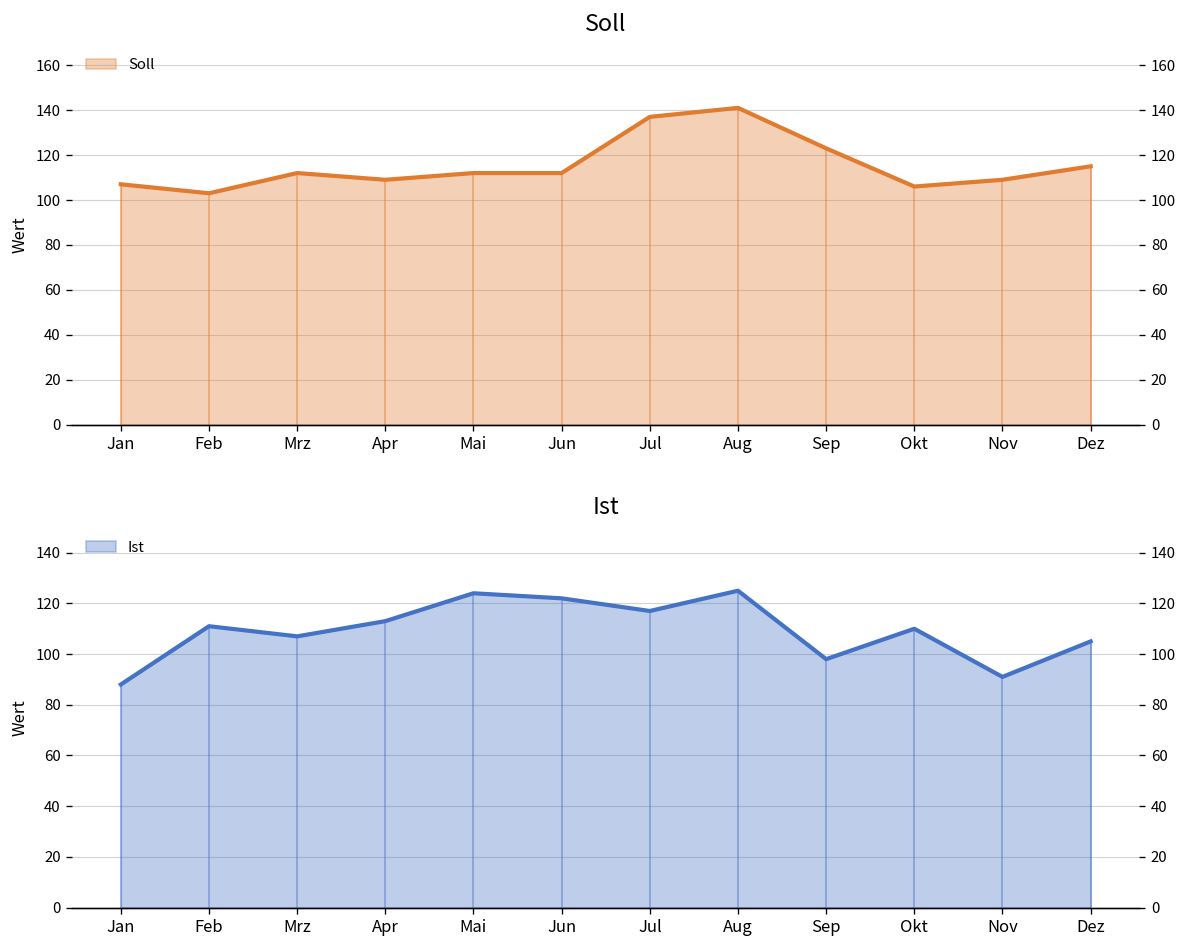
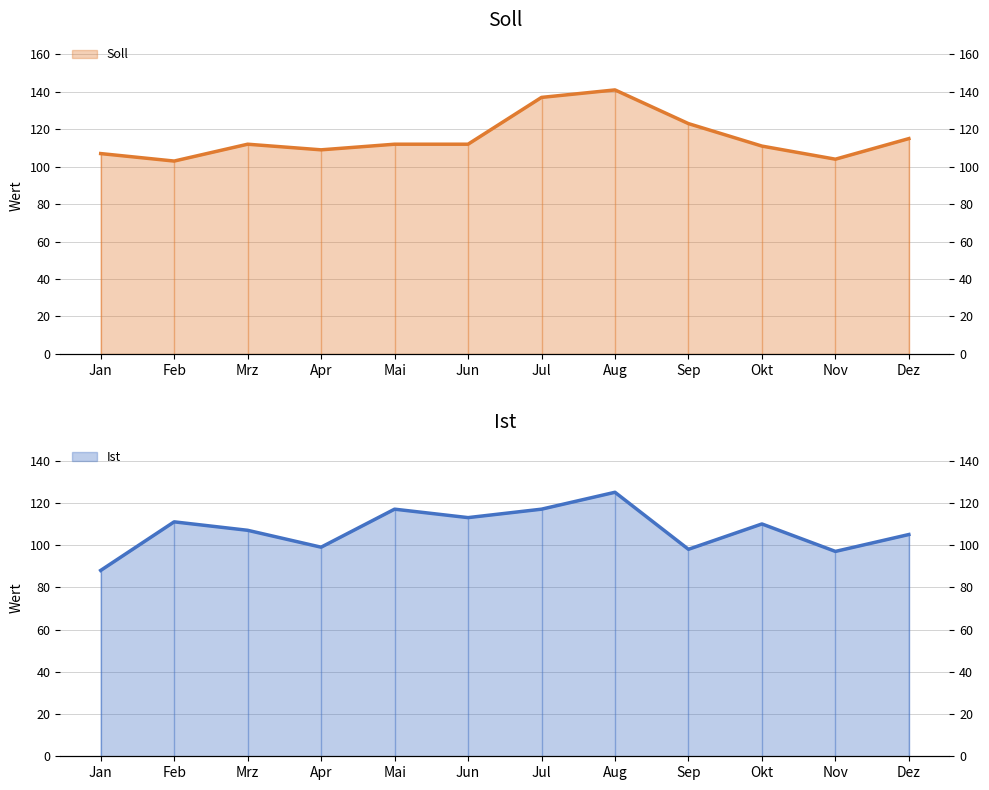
  {
    "Soll": {
      "Jan": 107,
      "Feb": 103,
      "Mrz": 112,
      "Apr": 109,
      "Mai": 112,
      "Jun": 112,
      "Jul": 137,
      "Aug": 141,
      "Sep": 123,
-     "Okt": 106,
-     "Nov": 109,
+     "Okt": 111,
+     "Nov": 104,
      "Dez": 115
    },
    "Ist": {
      "Jan": 88,
      "Feb": 111,
      "Mrz": 107,
-     "Apr": 113,
-     "Mai": 124,
-     "Jun": 122,
+     "Apr": 99,
+     "Mai": 117,
+     "Jun": 113,
      "Jul": 117,
      "Aug": 125,
      "Sep": 98,
      "Okt": 110,
-     "Nov": 91,
+     "Nov": 97,
      "Dez": 105
    }
  }
